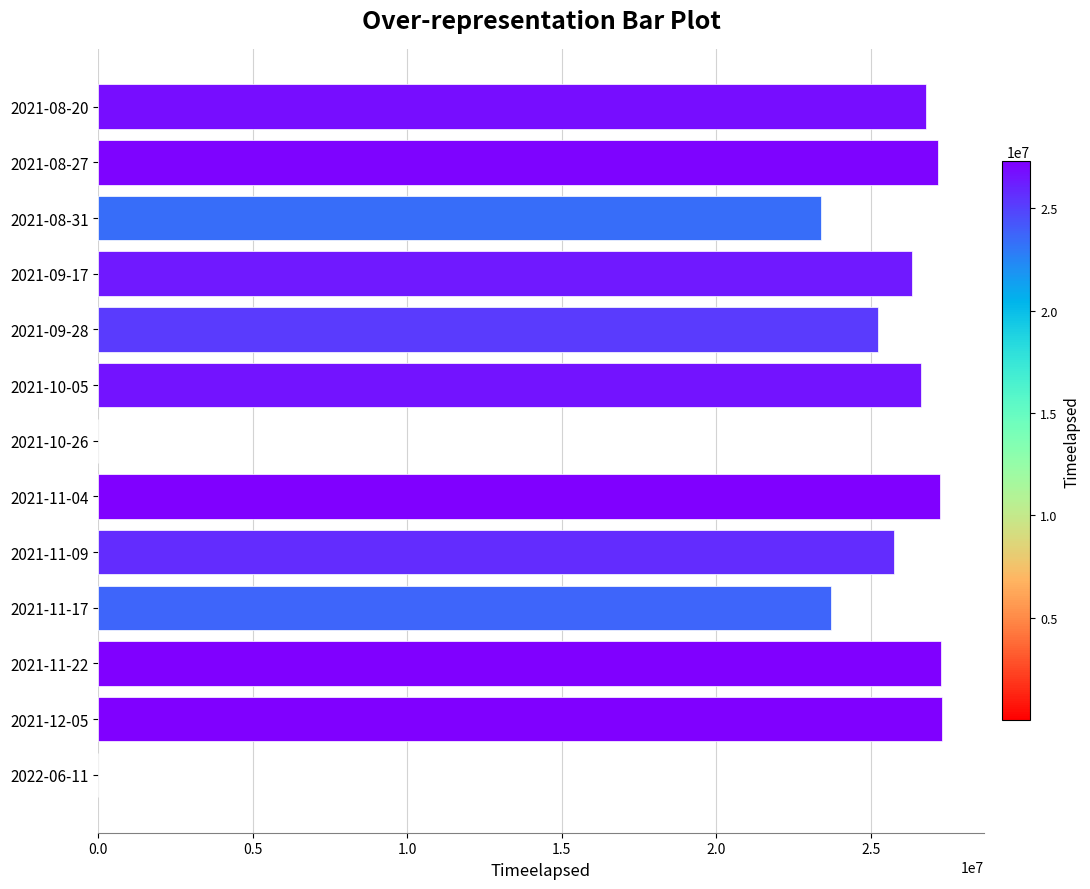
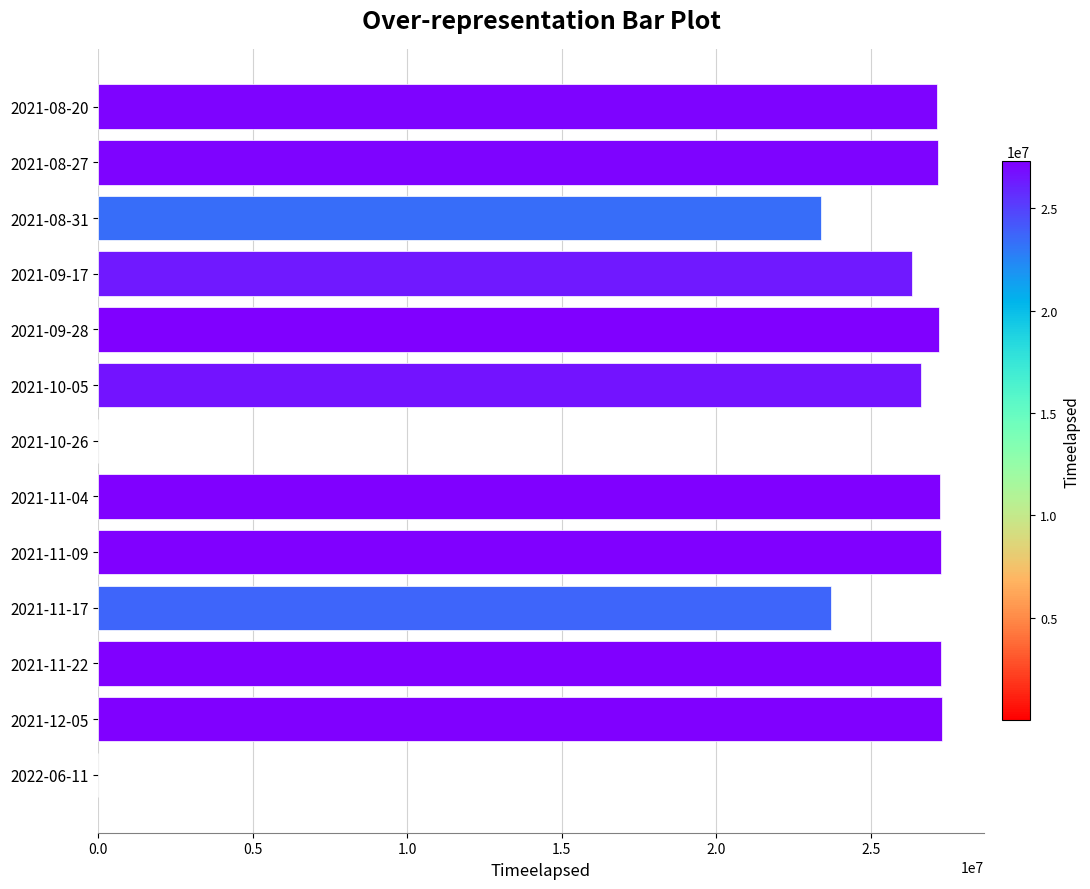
  {
-   "2021-08-20": 26800000,
+   "2021-08-20": 27200000,
    "2021-08-27": 27200000,
    "2021-08-31": 23400000,
    "2021-09-17": 26400000,
-   "2021-09-28": 25200000,
+   "2021-09-28": 27200000,
    "2021-10-05": 26600000,
    "2021-11-04": 27300000,
-   "2021-11-09": 25800000,
+   "2021-11-09": 27300000,
    "2021-11-17": 23700000,
    "2021-11-22": 27300000,
    "2021-12-05": 27300000
  }
